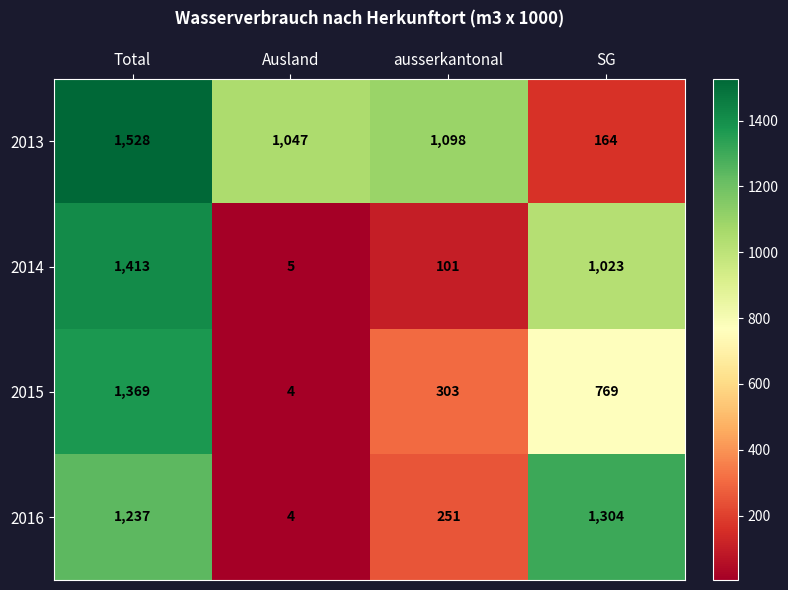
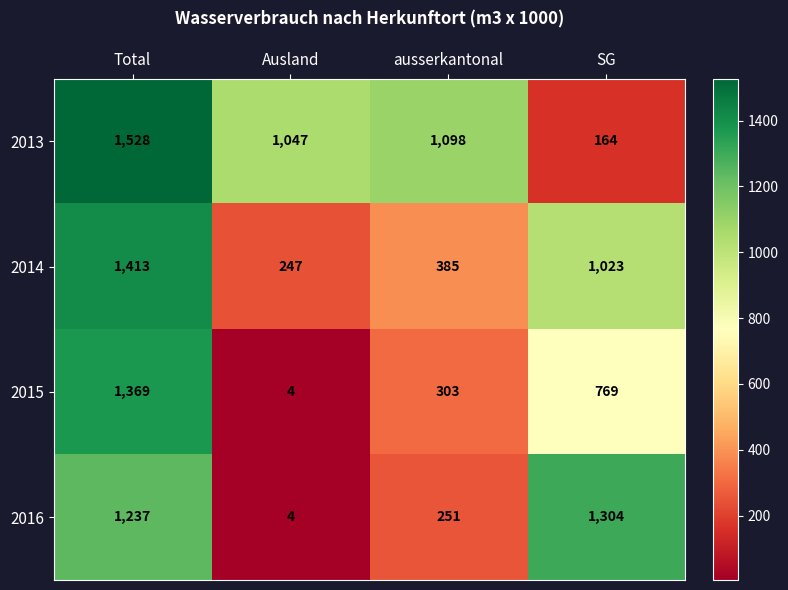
  {
    "2013": {
      "Total": "1,528",
      "Ausland": "1,047",
      "ausserkantonal": "1,098",
      "SG": "164"
    },
    "2014": {
      "Total": "1,413",
-     "Ausland": "5",
-     "ausserkantonal": "101",
+     "Ausland": "247",
+     "ausserkantonal": "385",
      "SG": "1,023"
    },
    "2015": {
      "Total": "1,369",
      "Ausland": "4",
      "ausserkantonal": "303",
      "SG": "769"
    },
    "2016": {
      "Total": "1,237",
      "Ausland": "4",
      "ausserkantonal": "251",
      "SG": "1,304"
    }
  }
